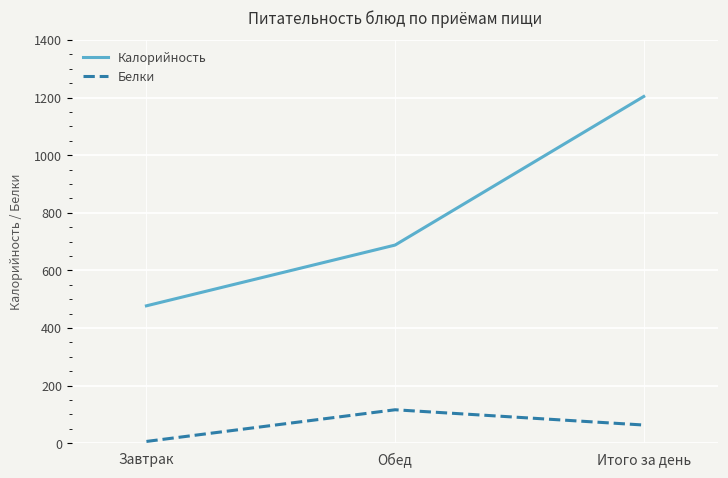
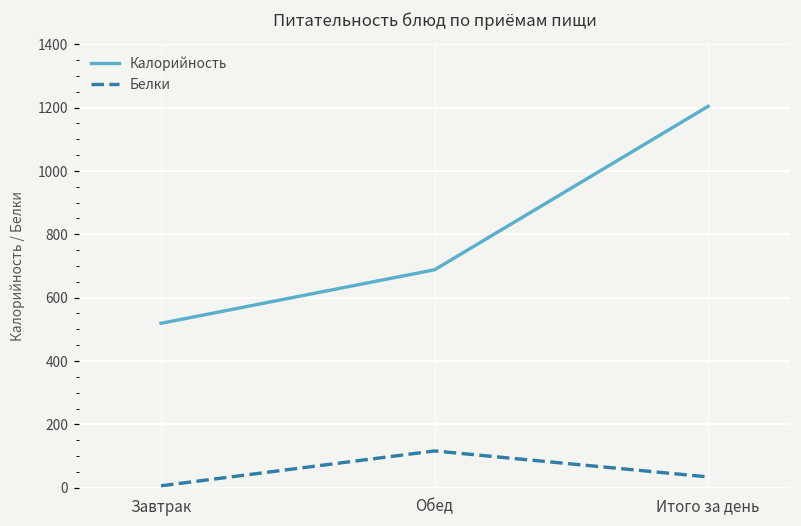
  {
    "Калорийность": {
-     "Завтрак": 480,
+     "Завтрак": 520,
      "Обед": 690,
      "Итого за день": 1200
    },
    "Белки": {
      "Завтрак": 10,
      "Обед": 120,
-     "Итого за день": 60
+     "Итого за день": 30
    }
  }
